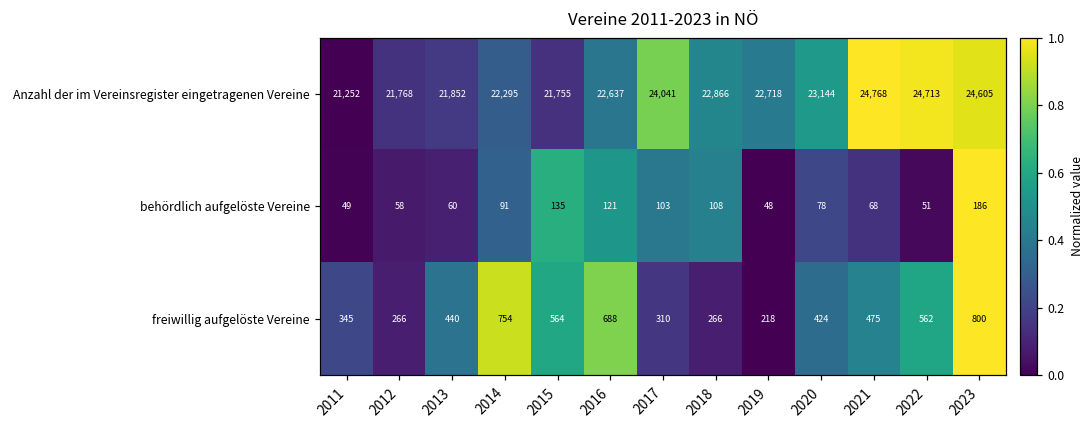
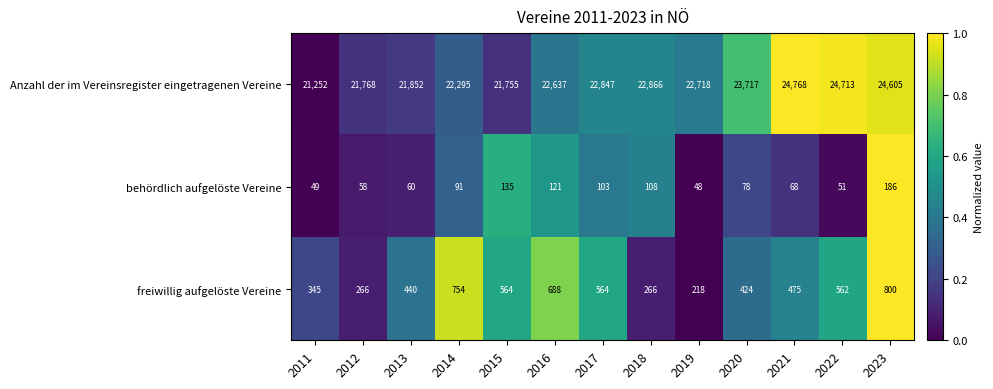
  {
    "Anzahl der im Vereinsregister eingetragenen Vereine": {
      "2011": "21,252",
      "2012": "21,768",
      "2013": "21,852",
      "2014": "22,295",
      "2015": "21,755",
      "2016": "22,637",
-     "2017": "24,041",
+     "2017": "22,847",
      "2018": "22,866",
      "2019": "22,718",
-     "2020": "23,144",
+     "2020": "23,717",
      "2021": "24,768",
      "2022": "24,713",
      "2023": "24,605"
    },
    "behördlich aufgelöste Vereine": {
      "2011": "49",
      "2012": "58",
      "2013": "60",
      "2014": "91",
      "2015": "135",
      "2016": "121",
      "2017": "103",
      "2018": "108",
      "2019": "48",
      "2020": "78",
      "2021": "68",
      "2022": "51",
      "2023": "186"
    },
    "freiwillig aufgelöste Vereine": {
      "2011": "345",
      "2012": "266",
      "2013": "440",
      "2014": "754",
      "2015": "564",
      "2016": "688",
-     "2017": "310",
+     "2017": "564",
      "2018": "266",
      "2019": "218",
      "2020": "424",
      "2021": "475",
      "2022": "562",
      "2023": "800"
    }
  }
